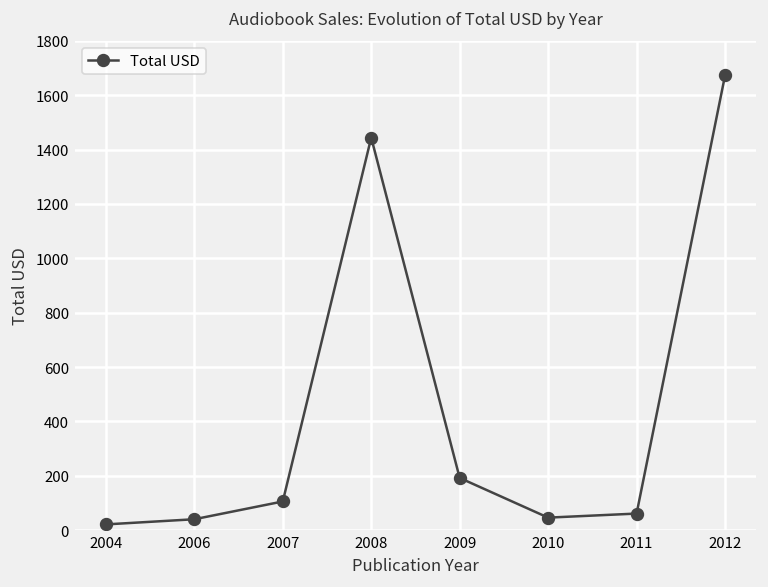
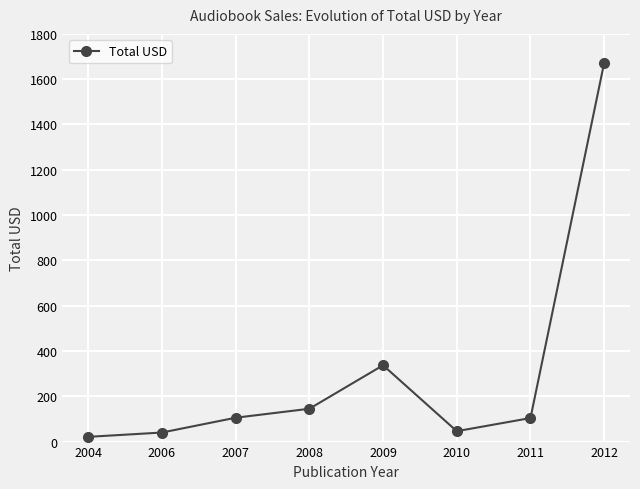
  {
    "2004": 20,
    "2006": 40,
    "2007": 110,
-   "2008": 1440,
-   "2009": 190,
+   "2008": 140,
+   "2009": 340,
    "2010": 50,
-   "2011": 60,
+   "2011": 100,
    "2012": 1670
  }
